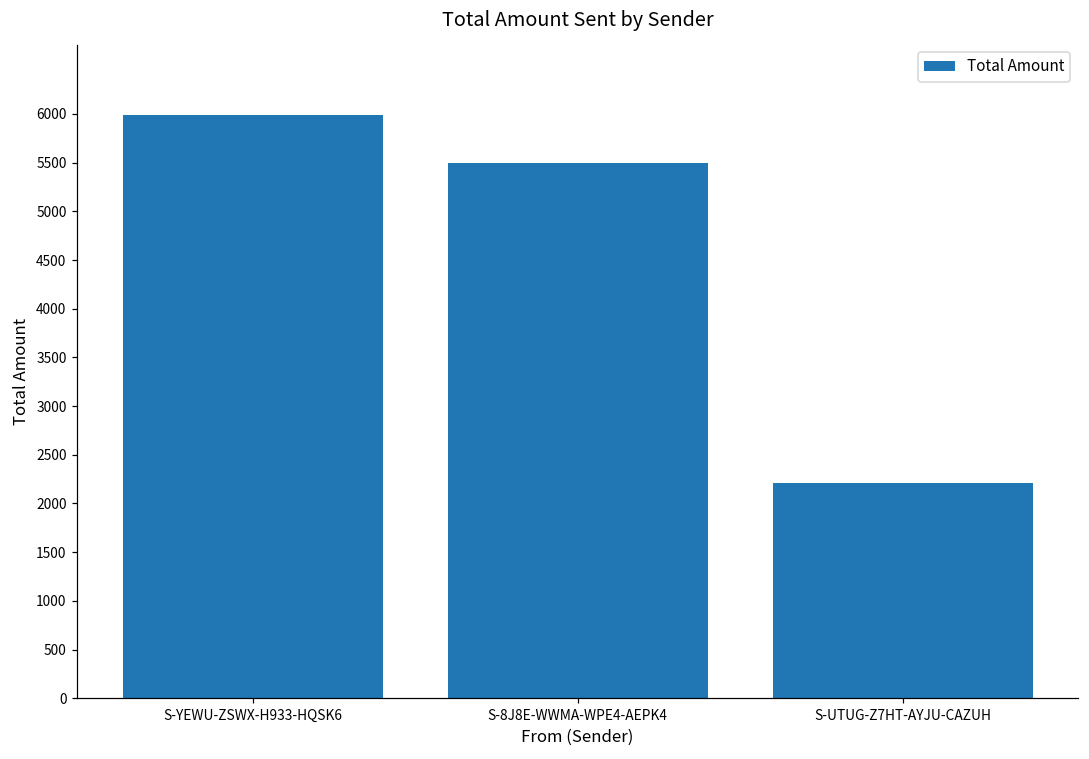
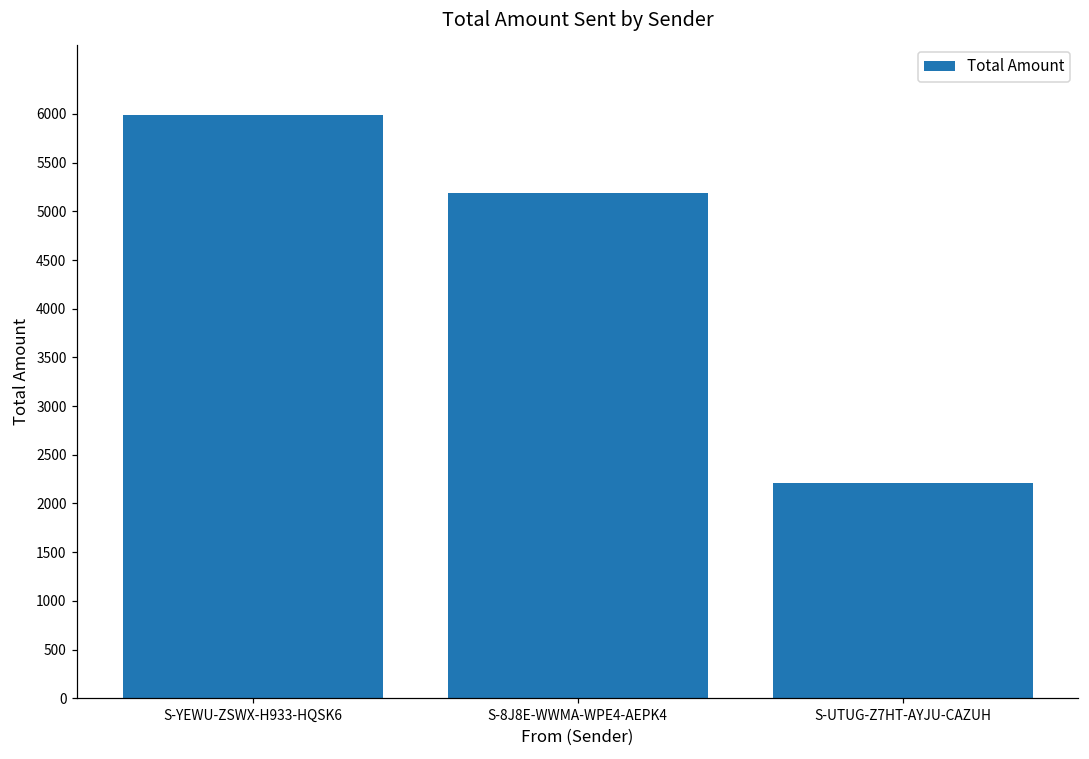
  {
    "S-YEWU-ZSWX-H933-HQSK6": 6000,
-   "S-8J8E-WWMA-WPE4-AEPK4": 5500,
+   "S-8J8E-WWMA-WPE4-AEPK4": 5200,
    "S-UTUG-Z7HT-AYJU-CAZUH": 2200
  }
